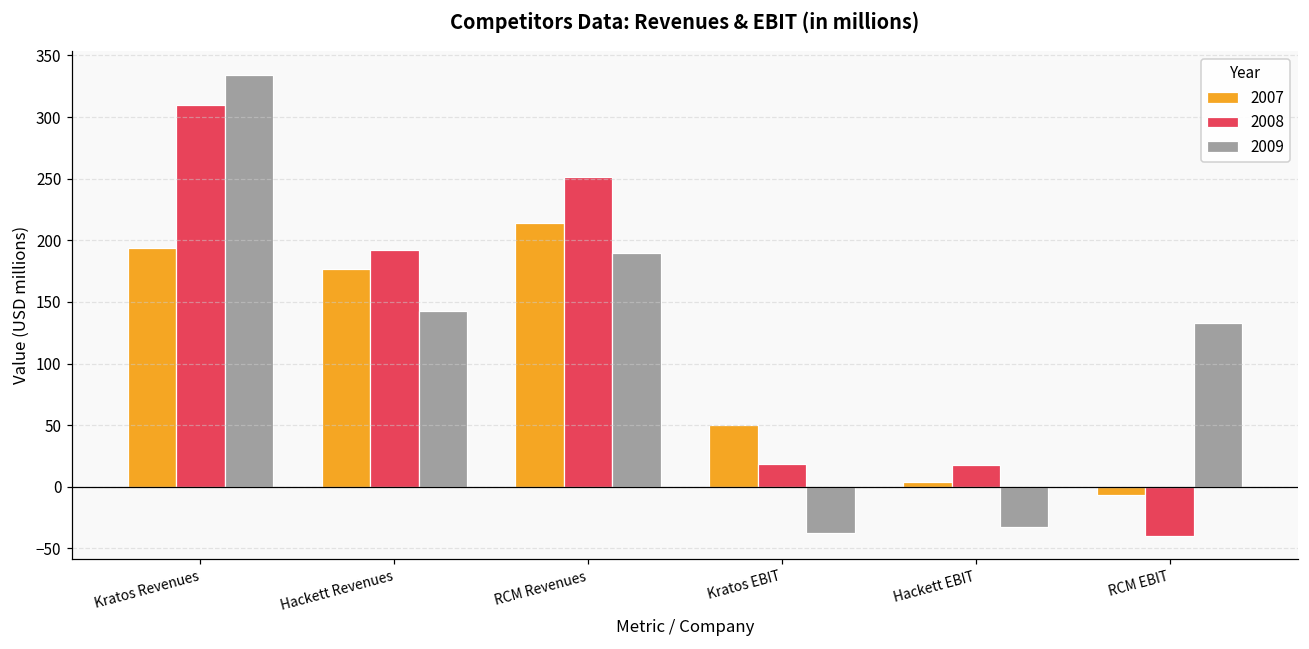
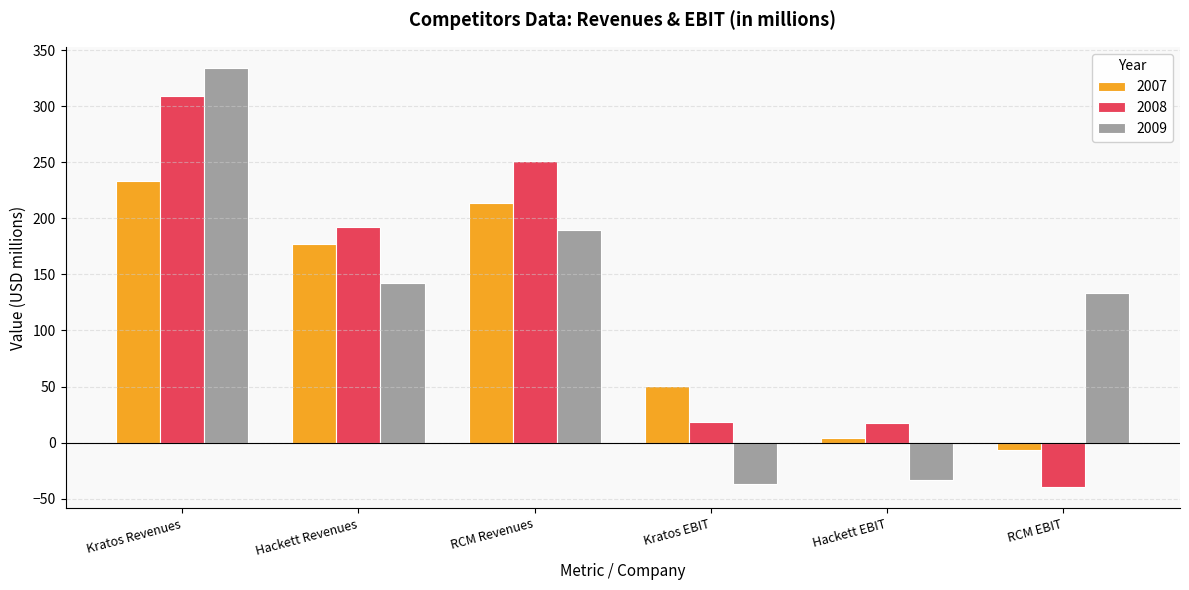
  {
    "2007": {
-     "Kratos Revenues": 194,
+     "Kratos Revenues": 234,
      "Hackett Revenues": 177,
      "RCM Revenues": 214,
      "Kratos EBIT": 50,
      "Hackett EBIT": 4,
      "RCM EBIT": -7
    },
    "2008": {
      "Kratos Revenues": 310,
      "Hackett Revenues": 192,
      "RCM Revenues": 251,
      "Kratos EBIT": 18,
      "Hackett EBIT": 18,
      "RCM EBIT": -40
    },
    "2009": {
      "Kratos Revenues": 335,
      "Hackett Revenues": 143,
      "RCM Revenues": 189,
      "Kratos EBIT": -37,
      "Hackett EBIT": -33,
      "RCM EBIT": 133
    }
  }
